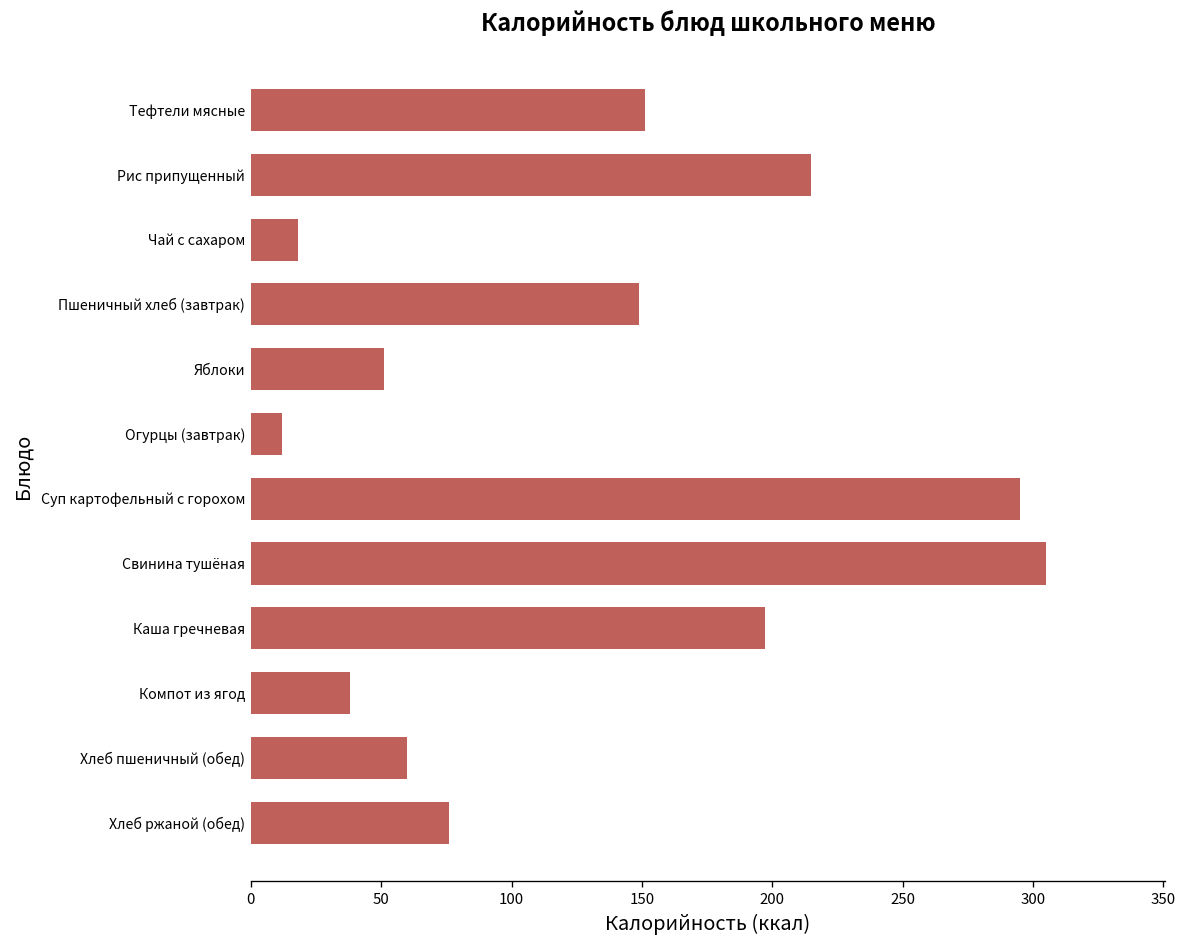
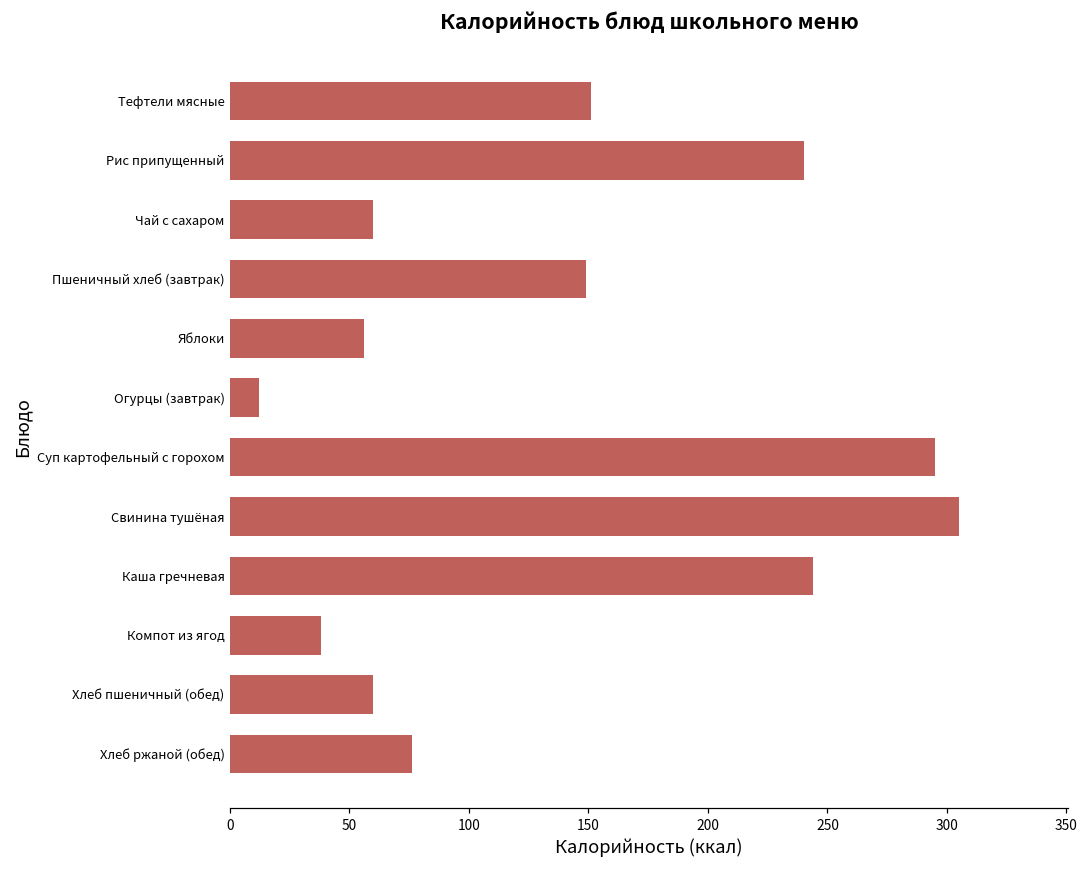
  {
    "Тефтели мясные": 151,
-   "Рис припущенный": 215,
-   "Чай с сахаром": 18,
+   "Рис припущенный": 240,
+   "Чай с сахаром": 60,
    "Пшеничный хлеб (завтрак)": 149,
-   "Яблоки": 51,
+   "Яблоки": 56,
    "Огурцы (завтрак)": 12,
    "Суп картофельный с горохом": 295,
    "Свинина тушёная": 305,
-   "Каша гречневая": 197,
+   "Каша гречневая": 244,
    "Компот из ягод": 38,
    "Хлеб пшеничный (обед)": 60,
    "Хлеб ржаной (обед)": 76
  }
